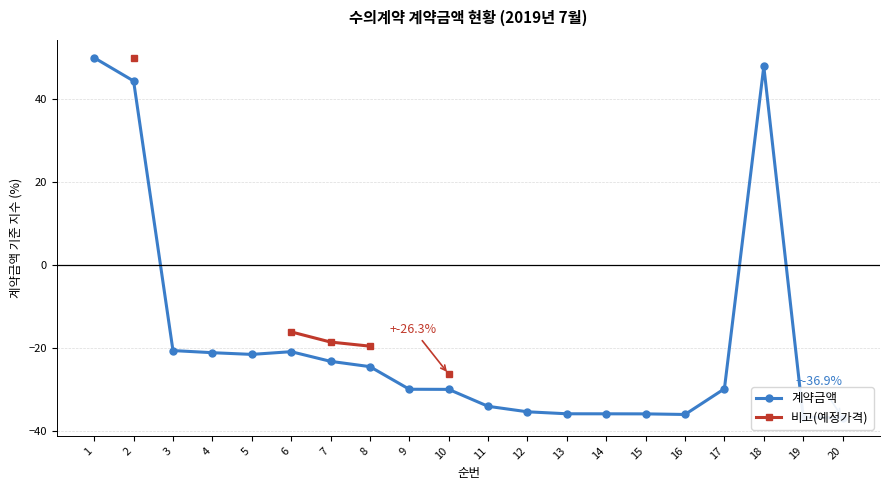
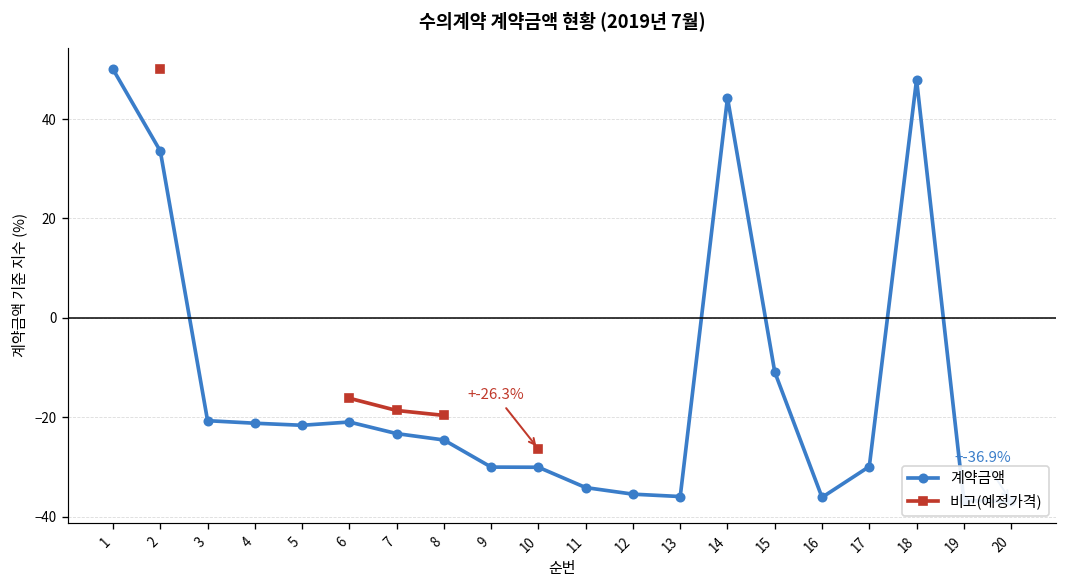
  {
    "계약금액": {
      "1": "50",
-     "2": "44",
+     "2": "34",
      "3": "-21",
      "4": "-21",
      "5": "-22",
      "6": "-21",
      "7": "-23",
      "8": "-25",
      "9": "-30",
      "10": "-30",
      "11": "-34",
      "12": "-35",
      "13": "-36",
-     "14": "-36",
-     "15": "-36",
+     "14": "44",
+     "15": "-11",
      "16": "-36",
      "17": "-30",
      "18": "48"
    },
    "비고(예정가격)": {
      "10": "+-26.3%"
    }
  }
